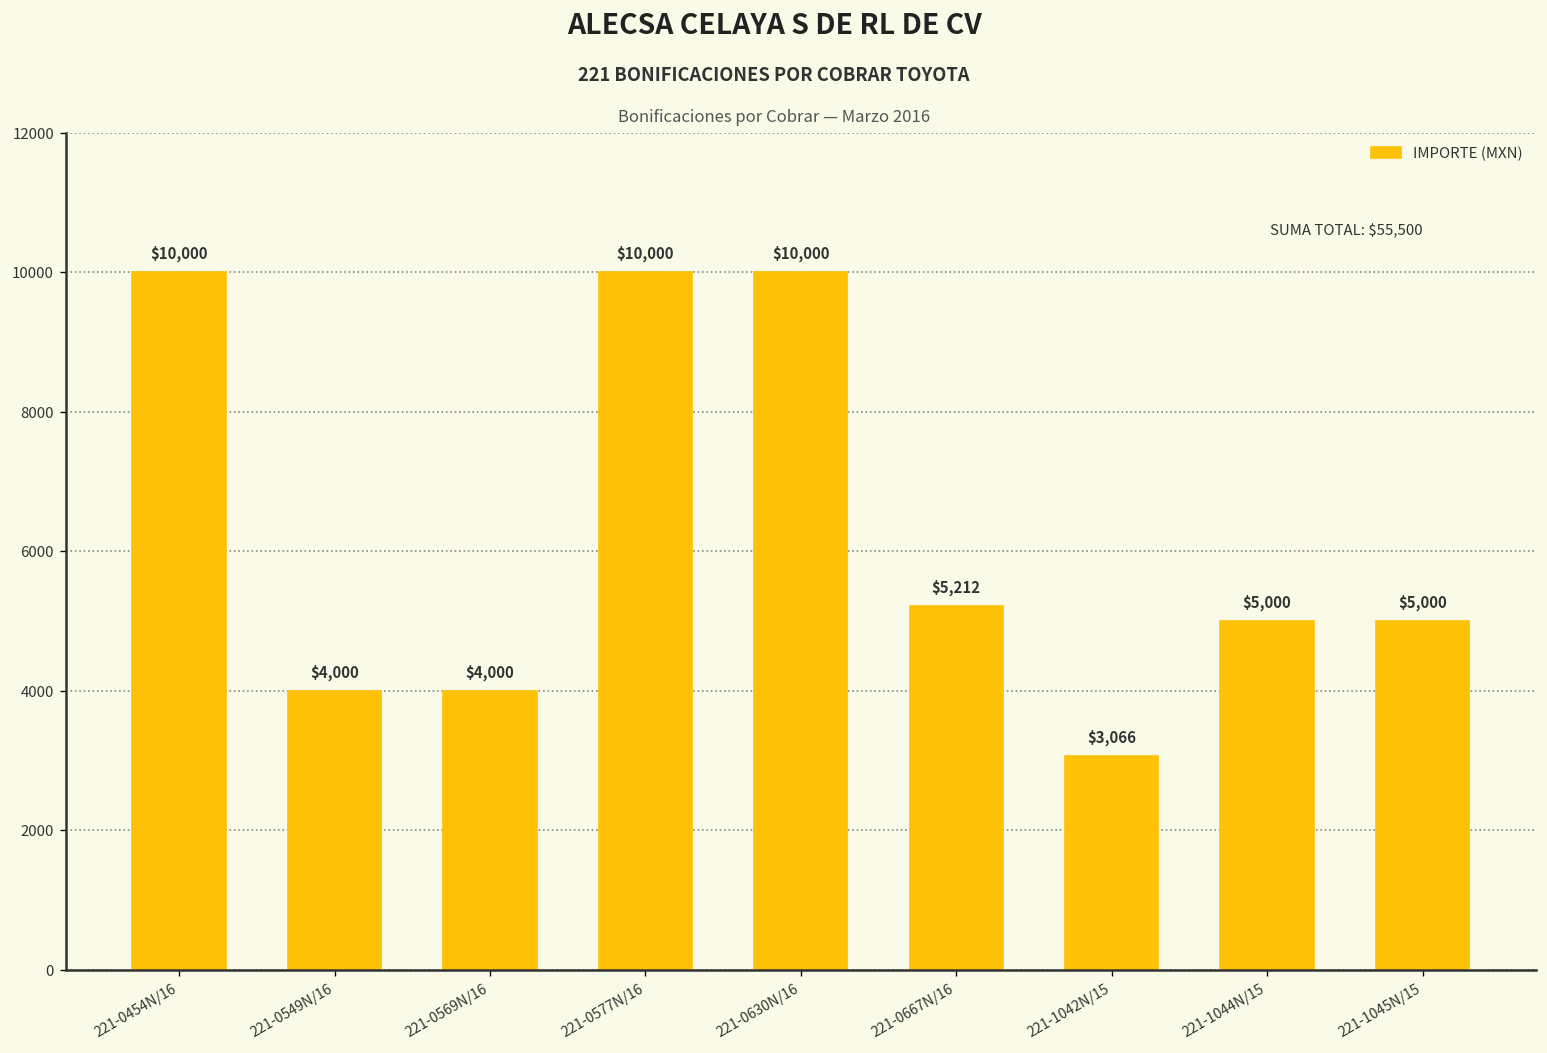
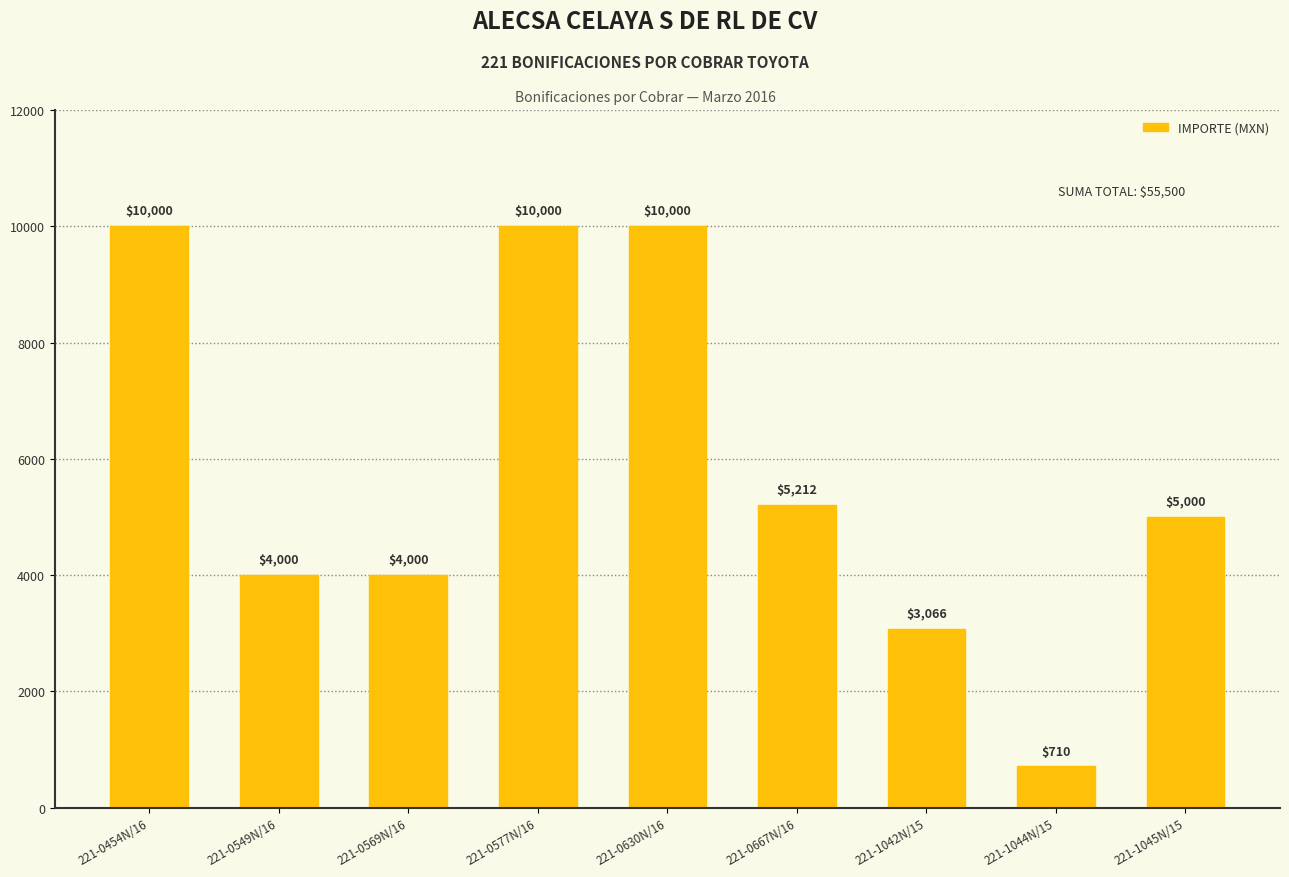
  {
    "221-0454N/16": "$10,000",
    "221-0549N/16": "$4,000",
    "221-0569N/16": "$4,000",
    "221-0577N/16": "$10,000",
    "221-0630N/16": "$10,000",
    "221-0667N/16": "$5,212",
    "221-1042N/15": "$3,066",
-   "221-1044N/15": "$5,000",
+   "221-1044N/15": "$710",
    "221-1045N/15": "$5,000"
  }
